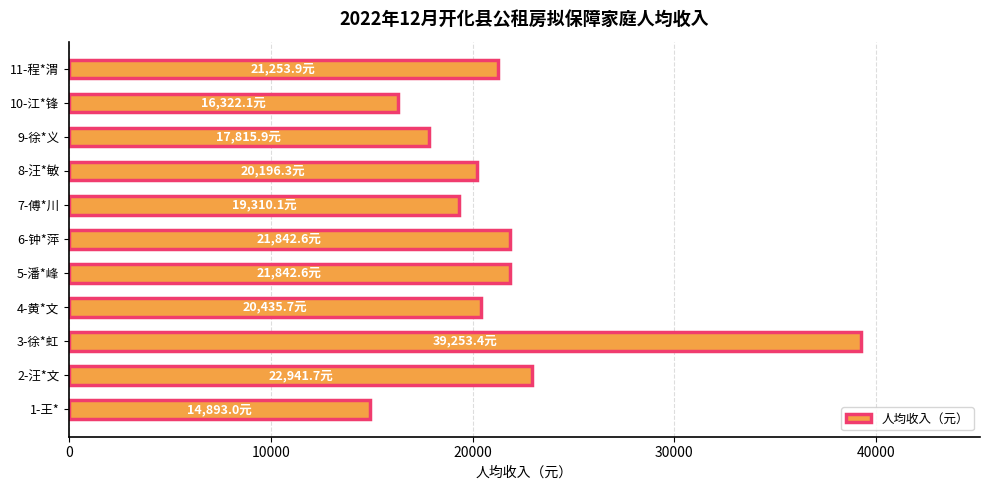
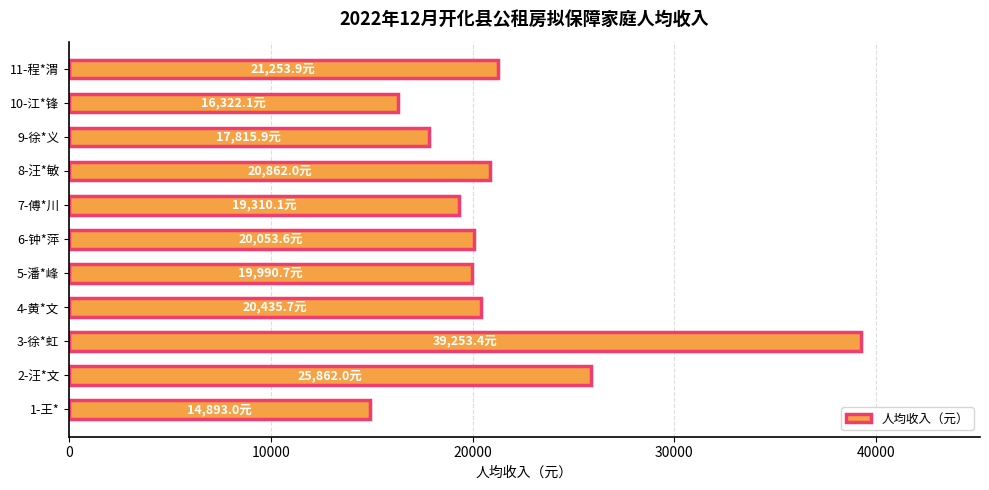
  {
    "11-程*渭": "21,253.9元",
    "10-江*锋": "16,322.1元",
    "9-徐*义": "17,815.9元",
-   "8-汪*敏": "20,196.3元",
+   "8-汪*敏": "20,862.0元",
    "7-傅*川": "19,310.1元",
-   "6-钟*萍": "21,842.6元",
-   "5-潘*峰": "21,842.6元",
+   "6-钟*萍": "20,053.6元",
+   "5-潘*峰": "19,990.7元",
    "4-黄*文": "20,435.7元",
    "3-徐*虹": "39,253.4元",
-   "2-汪*文": "22,941.7元",
+   "2-汪*文": "25,862.0元",
    "1-王*": "14,893.0元"
  }
